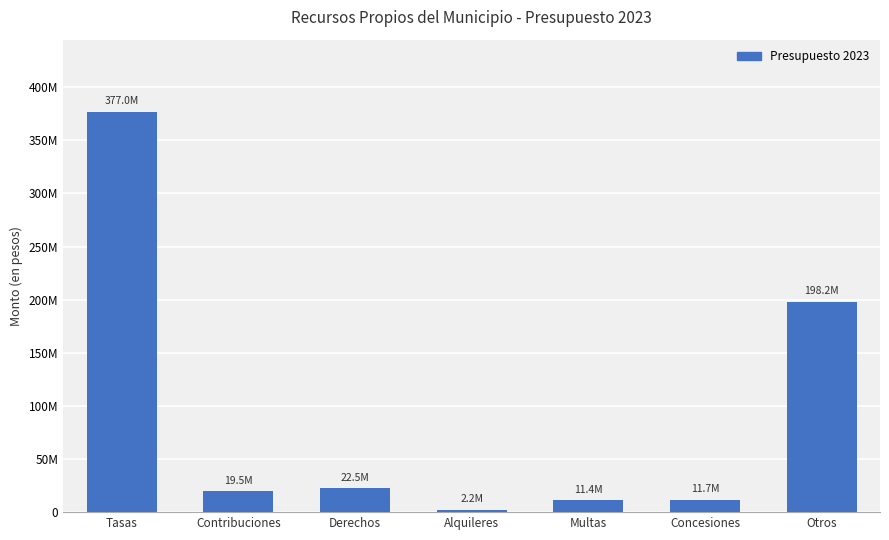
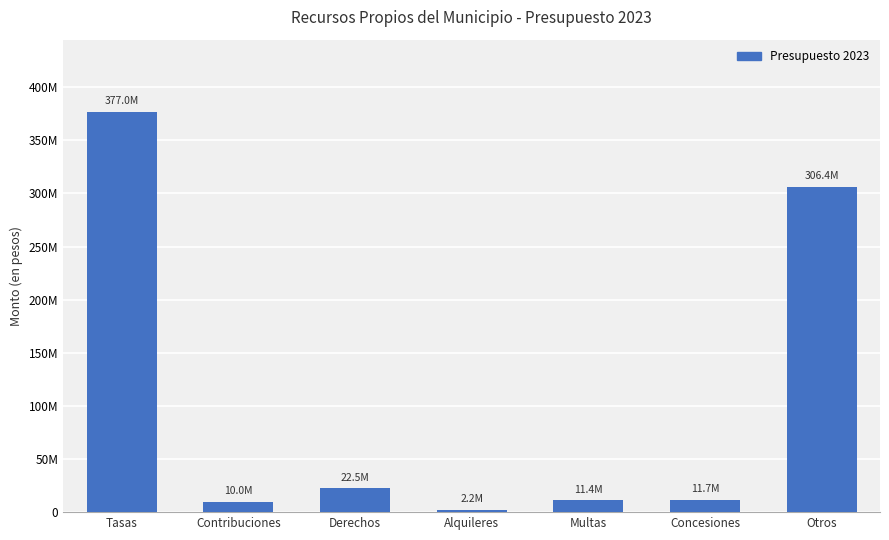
  {
    "Tasas": "377.0M",
-   "Contribuciones": "19.5M",
+   "Contribuciones": "10.0M",
    "Derechos": "22.5M",
    "Alquileres": "2.2M",
    "Multas": "11.4M",
    "Concesiones": "11.7M",
-   "Otros": "198.2M"
+   "Otros": "306.4M"
  }
